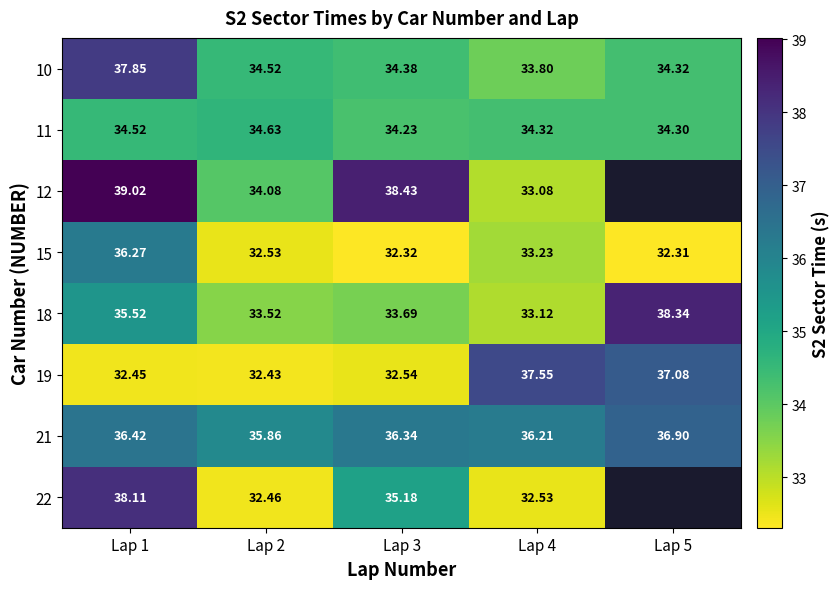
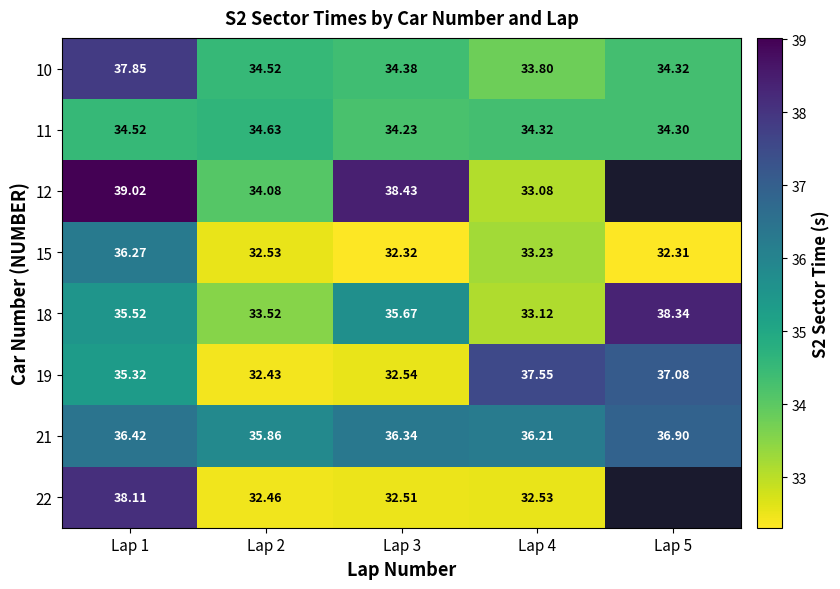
  {
    "10": {
      "Lap 1": 37.85,
      "Lap 2": 34.52,
      "Lap 3": 34.38,
      "Lap 4": 33.80,
      "Lap 5": 34.32
    },
    "11": {
      "Lap 1": 34.52,
      "Lap 2": 34.63,
      "Lap 3": 34.23,
      "Lap 4": 34.32,
      "Lap 5": 34.30
    },
    "12": {
      "Lap 1": 39.02,
      "Lap 2": 34.08,
      "Lap 3": 38.43,
      "Lap 4": 33.08
    },
    "15": {
      "Lap 1": 36.27,
      "Lap 2": 32.53,
      "Lap 3": 32.32,
      "Lap 4": 33.23,
      "Lap 5": 32.31
    },
    "18": {
      "Lap 1": 35.52,
      "Lap 2": 33.52,
-     "Lap 3": 33.69,
+     "Lap 3": 35.67,
      "Lap 4": 33.12,
      "Lap 5": 38.34
    },
    "19": {
-     "Lap 1": 32.45,
+     "Lap 1": 35.32,
      "Lap 2": 32.43,
      "Lap 3": 32.54,
      "Lap 4": 37.55,
      "Lap 5": 37.08
    },
    "21": {
      "Lap 1": 36.42,
      "Lap 2": 35.86,
      "Lap 3": 36.34,
      "Lap 4": 36.21,
      "Lap 5": 36.90
    },
    "22": {
      "Lap 1": 38.11,
      "Lap 2": 32.46,
-     "Lap 3": 35.18,
+     "Lap 3": 32.51,
      "Lap 4": 32.53
    }
  }
